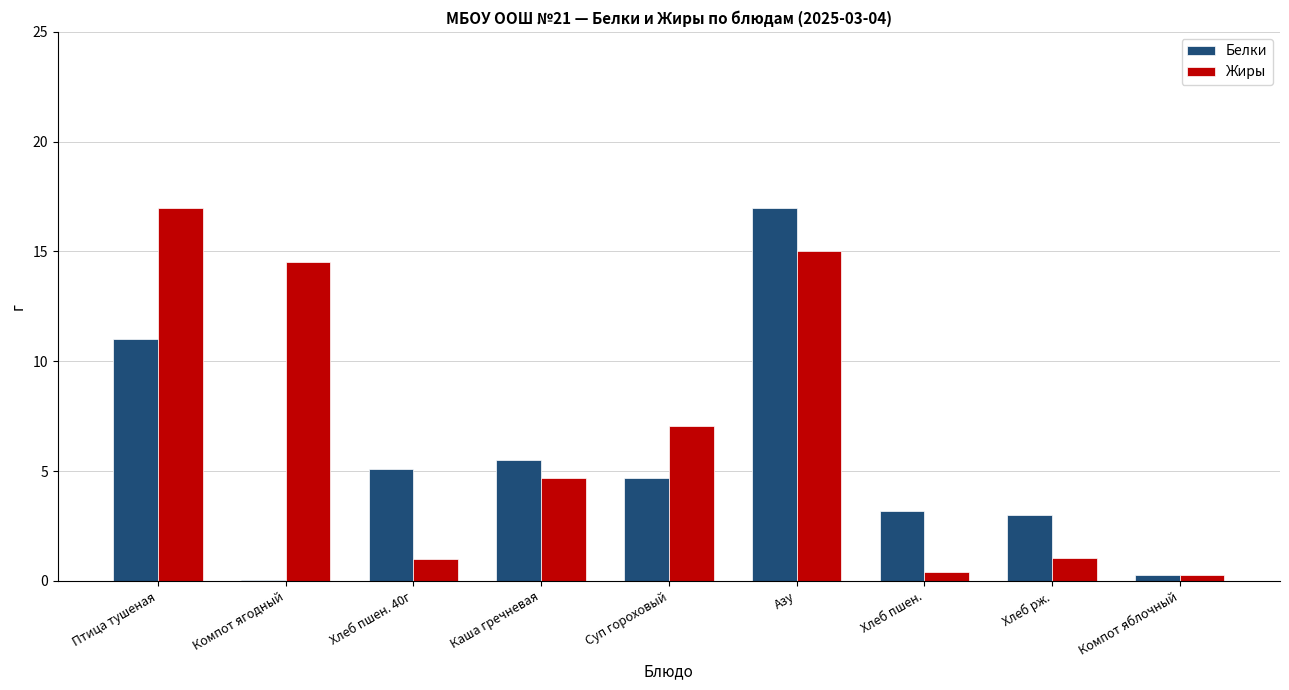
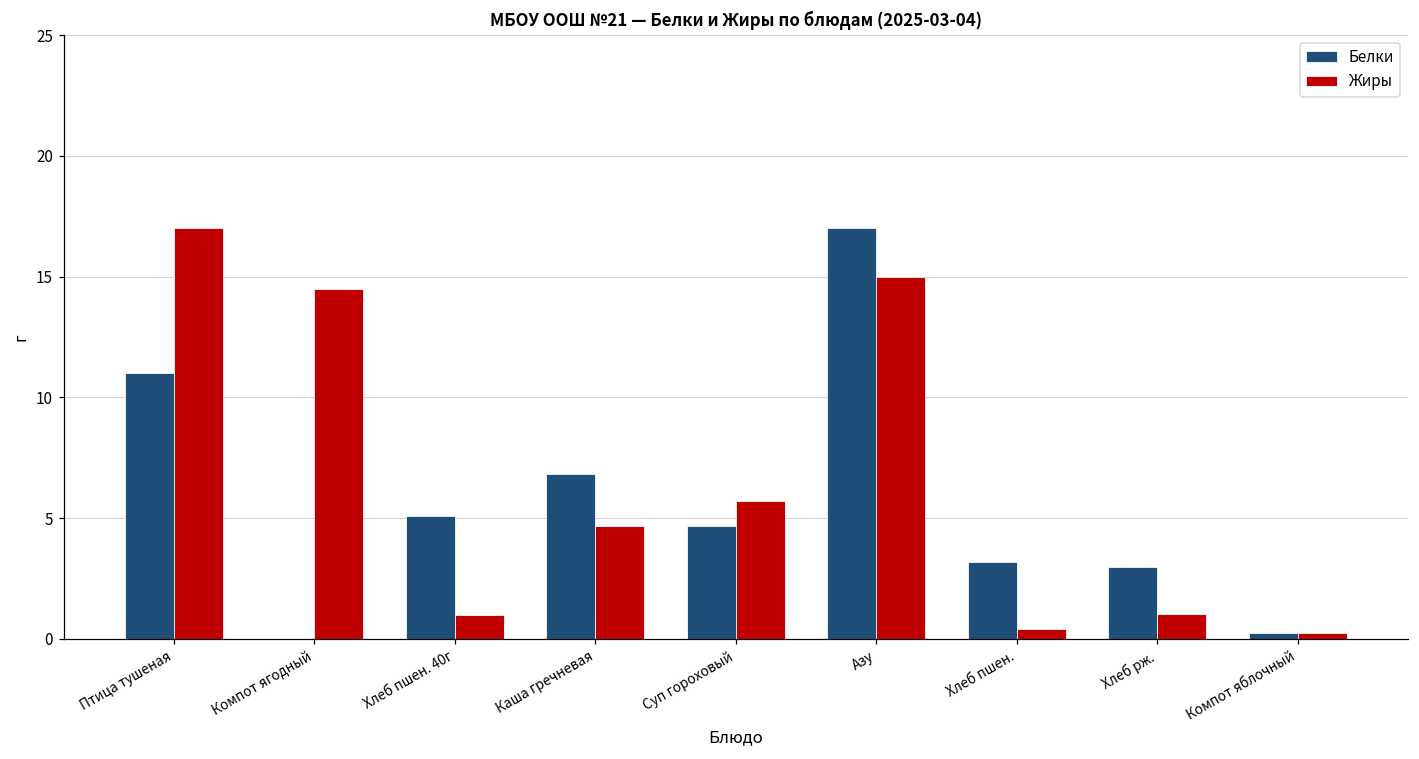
  {
    "Белки": {
      "Птица тушеная": 11.0,
      "Хлеб пшен. 40г": 5.1,
-     "Каша гречневая": 5.5,
+     "Каша гречневая": 6.8,
      "Суп гороховый": 4.7,
      "Азу": 17.0,
      "Хлеб пшен.": 3.2,
      "Хлеб рж.": 3.0,
      "Компот яблочный": 0.3
    },
    "Жиры": {
      "Птица тушеная": 17.0,
      "Компот ягодный": 14.5,
      "Хлеб пшен. 40г": 1.0,
      "Каша гречневая": 4.7,
-     "Суп гороховый": 7.0,
+     "Суп гороховый": 5.7,
      "Азу": 15.0,
      "Хлеб пшен.": 0.4,
      "Хлеб рж.": 1.1,
      "Компот яблочный": 0.3
    }
  }
